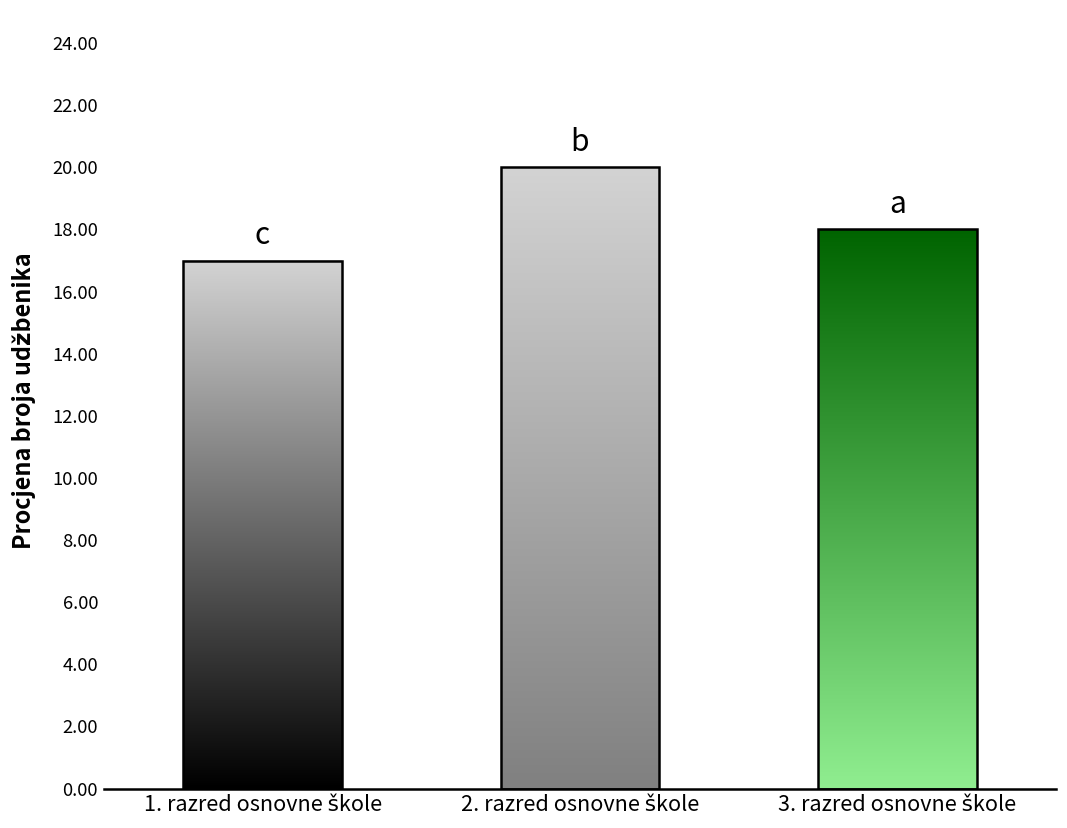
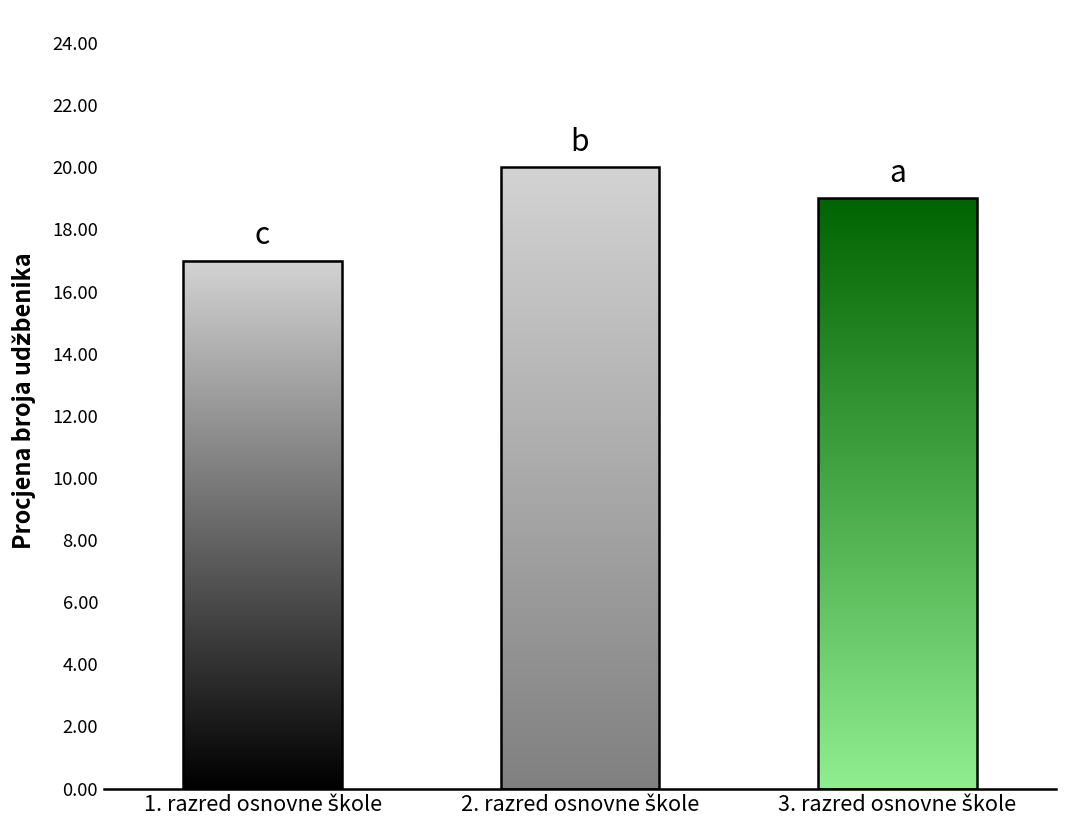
  {
    "1. razred osnovne škole": 17,
    "2. razred osnovne škole": 20,
-   "3. razred osnovne škole": 18
+   "3. razred osnovne škole": 19
  }
